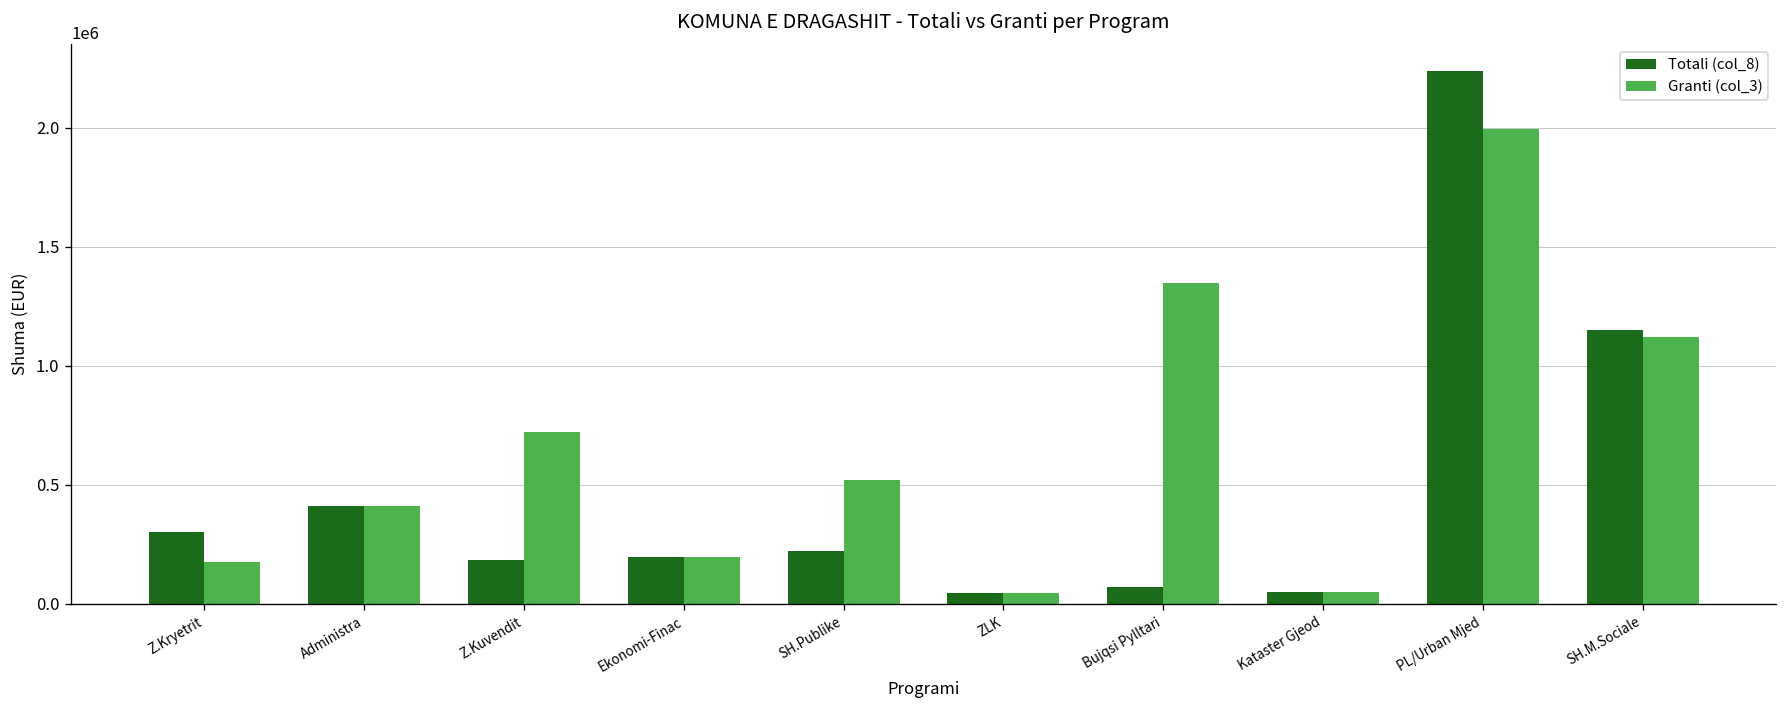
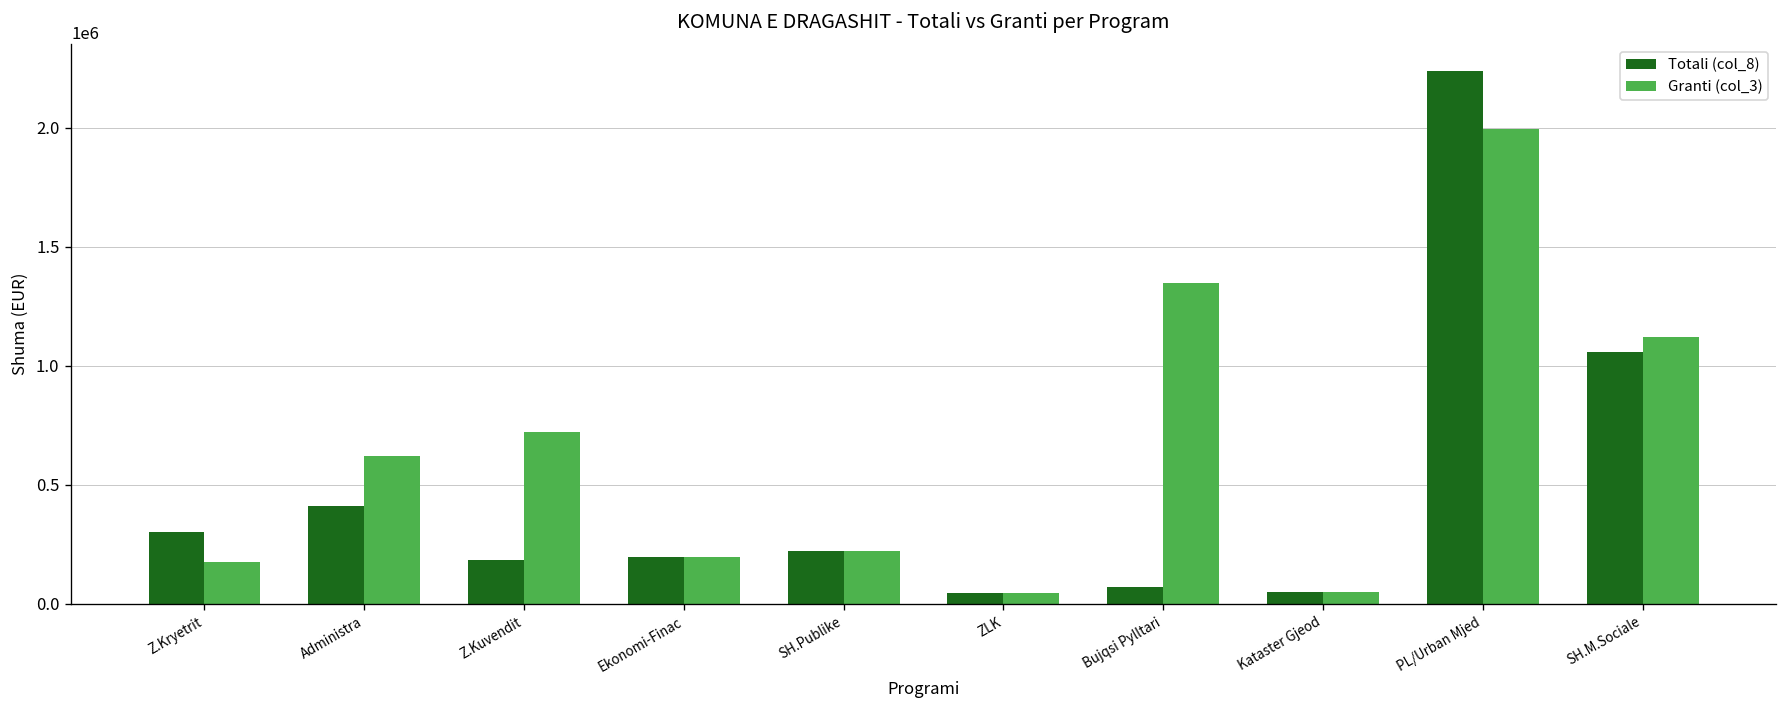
  {
    "Totali (col_8)": {
      "Z.Kryetrit": 300000,
      "Administra": 410000,
      "Z.Kuvendit": 180000,
      "Ekonomi-Finac": 200000,
      "SH.Publike": 220000,
      "ZLK": 50000,
      "Bujqsi Pylltari": 70000,
      "Kataster Gjeod": 50000,
      "PL/Urban Mjed": 2240000,
-     "SH.M.Sociale": 1150000
+     "SH.M.Sociale": 1060000
    },
    "Granti (col_3)": {
      "Z.Kryetrit": 170000,
-     "Administra": 410000,
+     "Administra": 620000,
      "Z.Kuvendit": 720000,
      "Ekonomi-Finac": 200000,
-     "SH.Publike": 520000,
+     "SH.Publike": 220000,
      "ZLK": 50000,
      "Bujqsi Pylltari": 1350000,
      "Kataster Gjeod": 50000,
      "PL/Urban Mjed": 2000000,
      "SH.M.Sociale": 1120000
    }
  }
